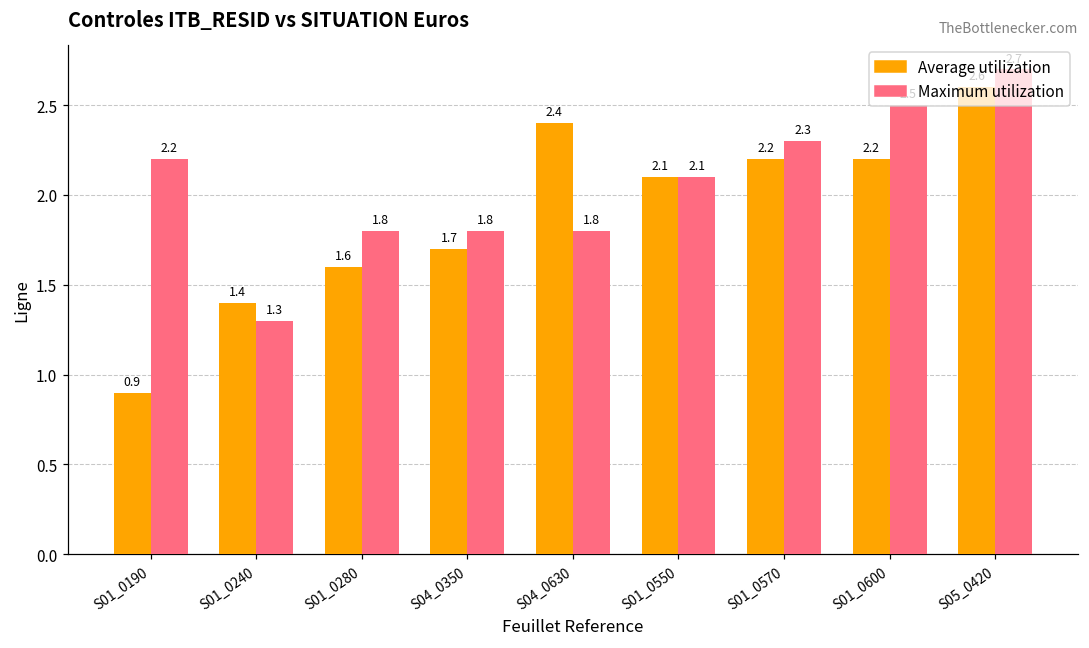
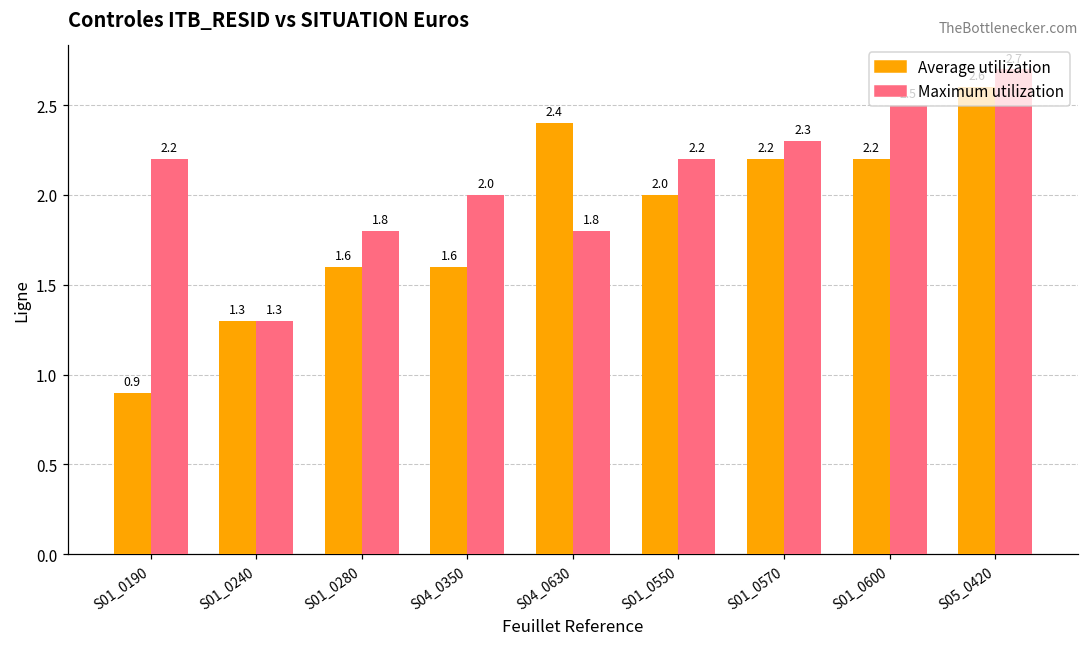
  {
    "Average utilization": {
      "S01_0190": 0.9,
-     "S01_0240": 1.4,
+     "S01_0240": 1.3,
      "S01_0280": 1.6,
-     "S04_0350": 1.7,
+     "S04_0350": 1.6,
      "S04_0630": 2.4,
-     "S01_0550": 2.1,
+     "S01_0550": 2.0,
      "S01_0570": 2.2,
      "S01_0600": 2.2
    },
    "Maximum utilization": {
      "S01_0190": 2.2,
      "S01_0240": 1.3,
      "S01_0280": 1.8,
-     "S04_0350": 1.8,
+     "S04_0350": 2.0,
      "S04_0630": 1.8,
-     "S01_0550": 2.1,
+     "S01_0550": 2.2,
      "S01_0570": 2.3
    }
  }
